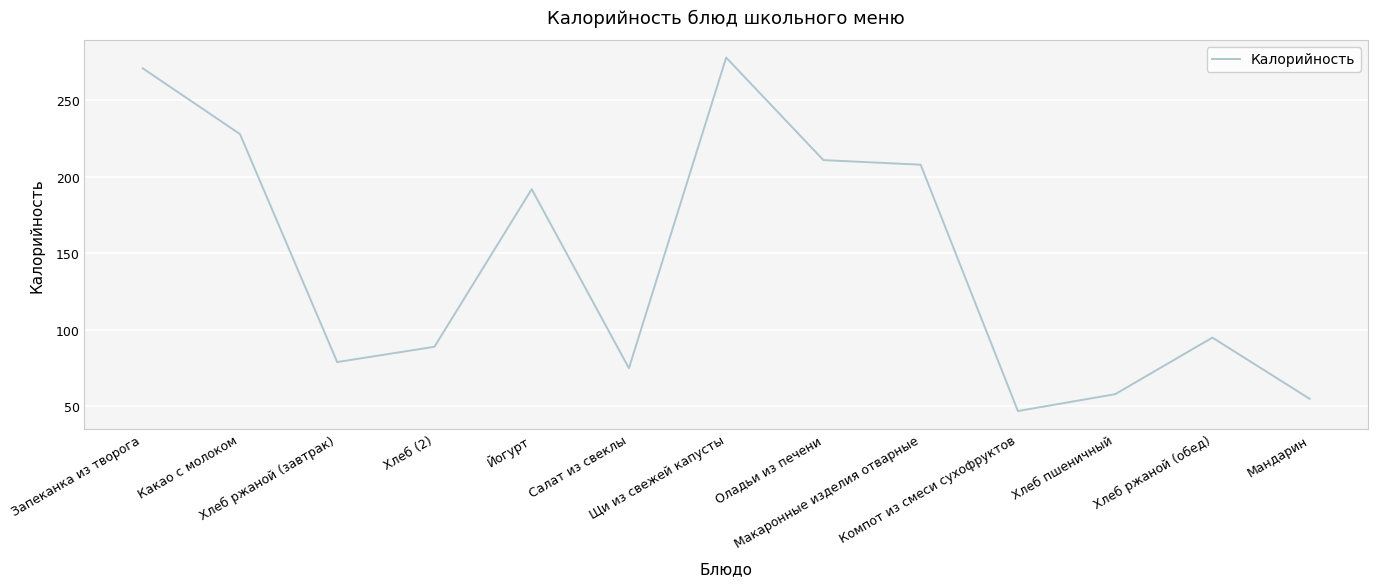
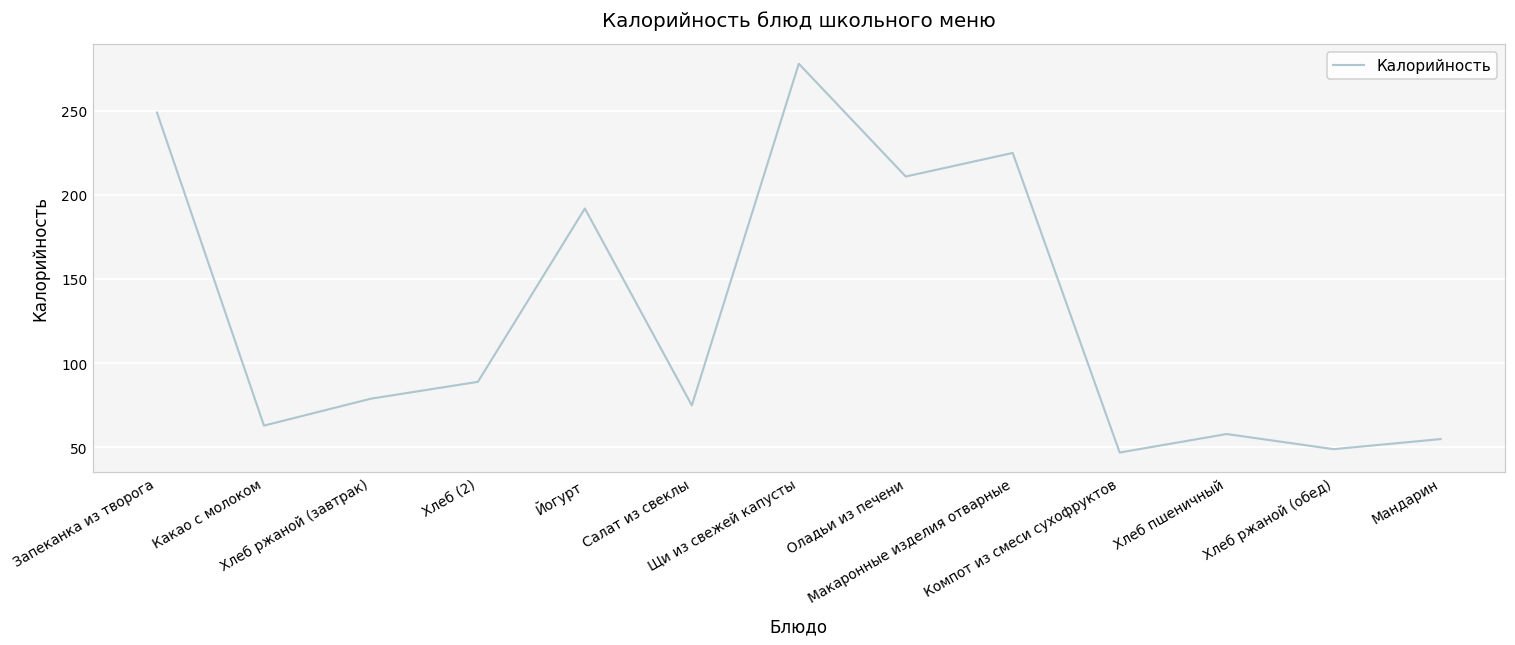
  {
-   "Запеканка из творога": 271,
-   "Какао с молоком": 228,
+   "Запеканка из творога": 249,
+   "Какао с молоком": 63,
    "Хлеб ржаной (завтрак)": 79,
    "Хлеб (2)": 89,
    "Йогурт": 192,
    "Салат из свеклы": 75,
    "Щи из свежей капусты": 278,
    "Оладьи из печени": 211,
-   "Макаронные изделия отварные": 208,
+   "Макаронные изделия отварные": 225,
    "Компот из смеси сухофруктов": 47,
    "Хлеб пшеничный": 58,
-   "Хлеб ржаной (обед)": 95,
+   "Хлеб ржаной (обед)": 49,
    "Мандарин": 55
  }
